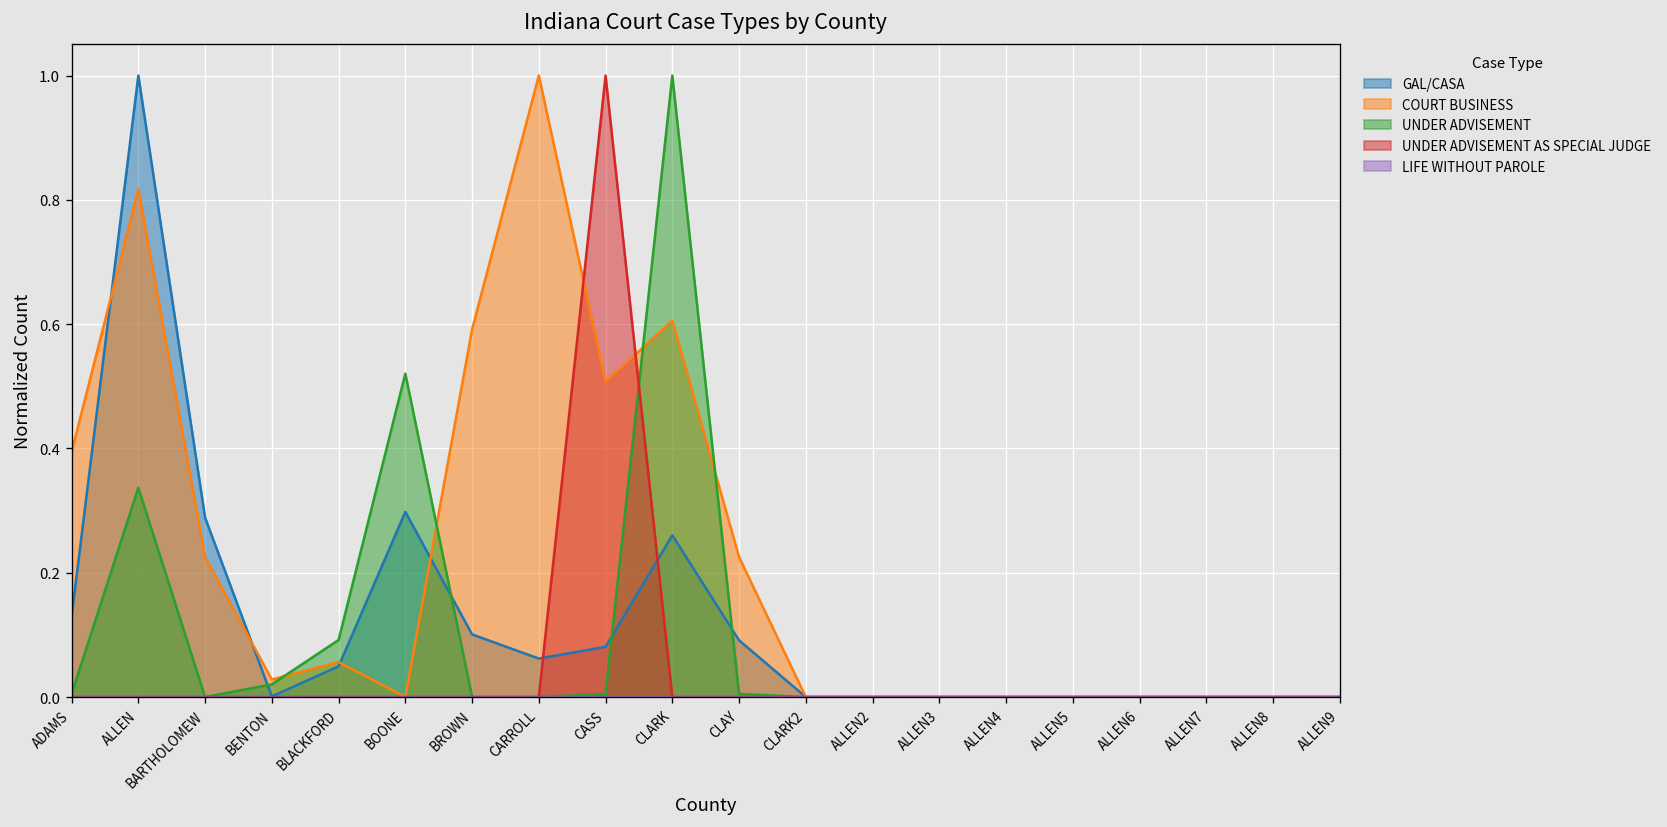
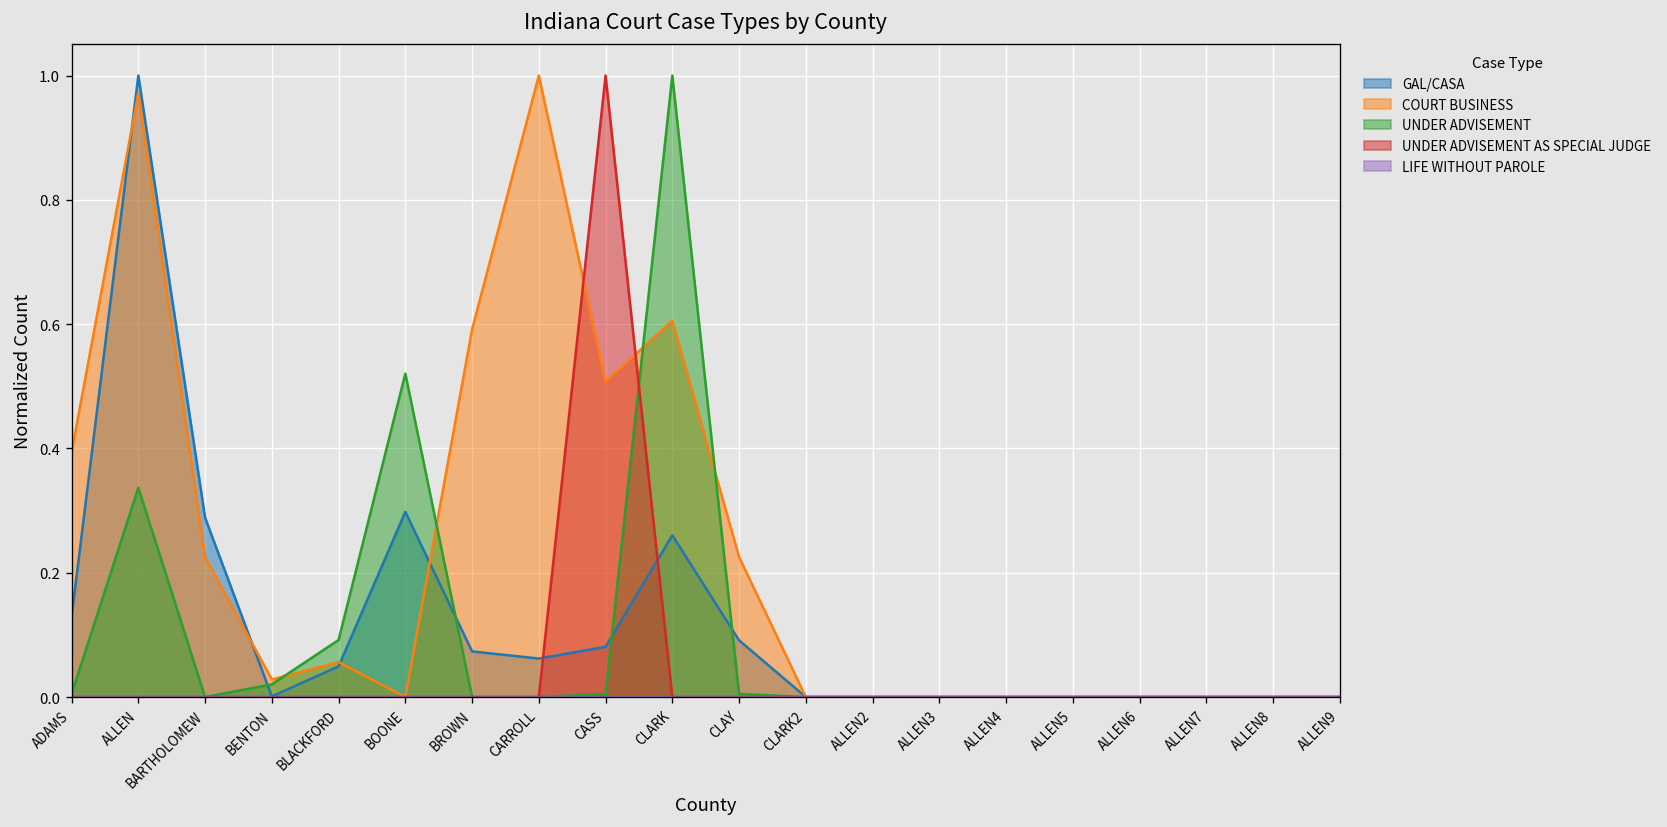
  {
    "GAL/CASA": {
      "ADAMS": 0.13,
      "ALLEN": 1.00,
      "BARTHOLOMEW": 0.29,
      "BLACKFORD": 0.05,
      "BOONE": 0.30,
-     "BROWN": 0.10,
+     "BROWN": 0.07,
      "CARROLL": 0.06,
      "CASS": 0.08,
      "CLARK": 0.26,
      "CLAY": 0.09
    },
    "COURT BUSINESS": {
      "ADAMS": 0.39,
-     "ALLEN": 0.82,
+     "ALLEN": 0.97,
      "BARTHOLOMEW": 0.23,
      "BENTON": 0.03,
      "BLACKFORD": 0.06,
      "BROWN": 0.59,
      "CARROLL": 1.00,
      "CASS": 0.51,
      "CLARK": 0.61,
      "CLAY": 0.23
    },
    "UNDER ADVISEMENT": {
      "ADAMS": 0.01,
      "ALLEN": 0.34,
      "BENTON": 0.02,
      "BLACKFORD": 0.09,
      "BOONE": 0.52,
      "CASS": 0.01,
      "CLARK": 1.00,
      "CLAY": 0.01
    },
    "UNDER ADVISEMENT AS SPECIAL JUDGE": {
      "CASS": 1.00
    },
    "LIFE WITHOUT PAROLE": {
      "CASS": 0.00
    }
  }
